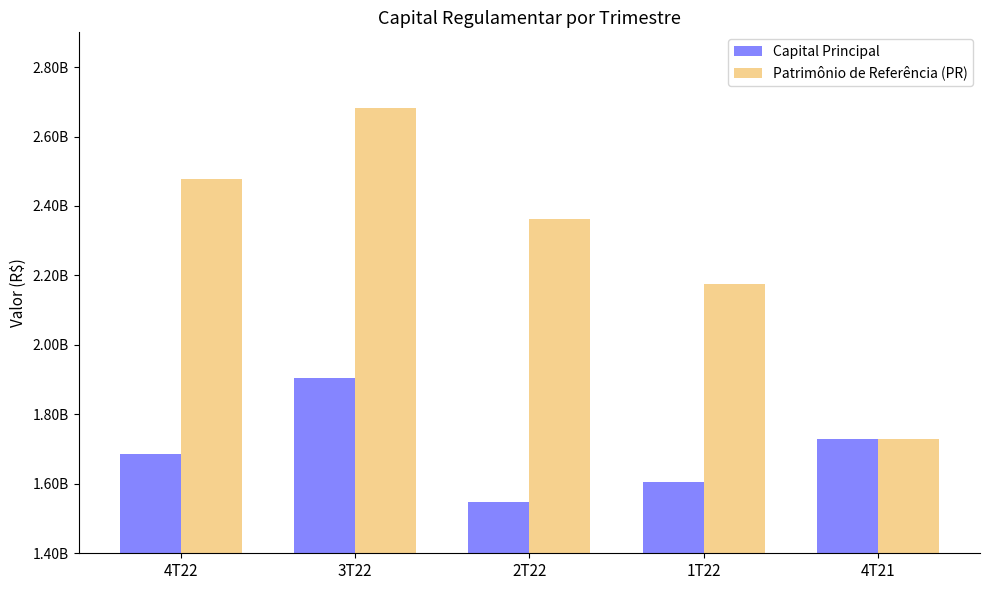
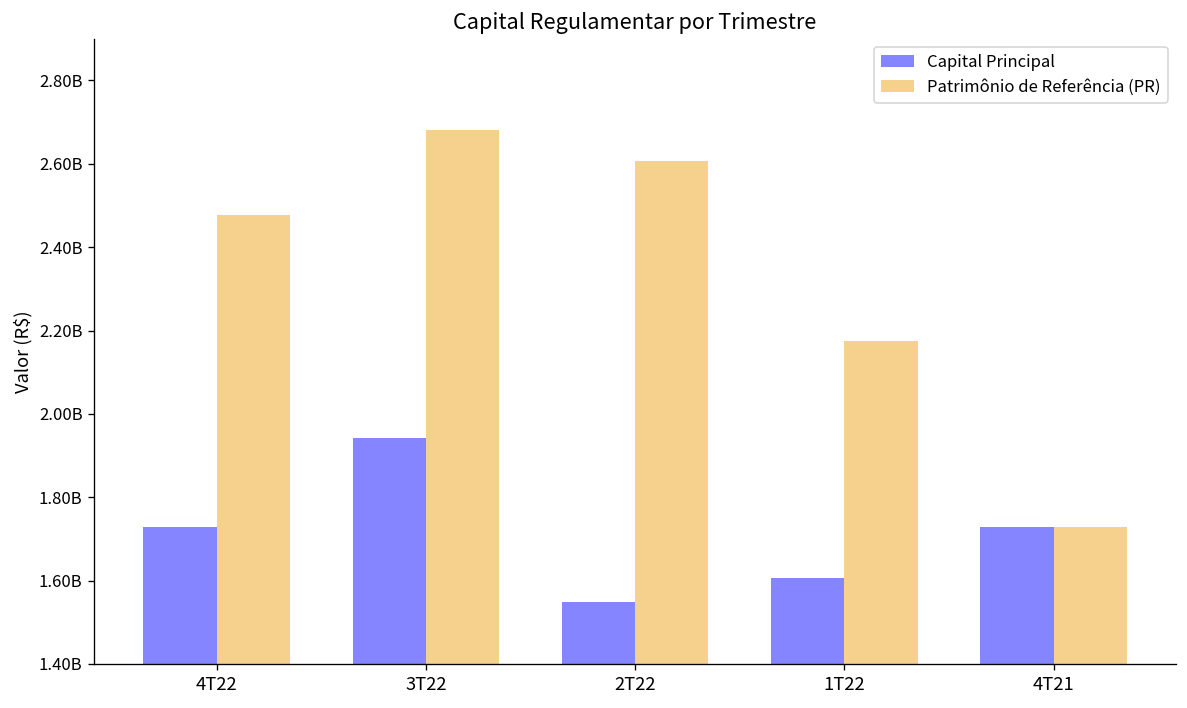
  {
    "Capital Principal": {
-     "4T22": 1690000000,
-     "3T22": 1910000000,
+     "4T22": 1730000000,
+     "3T22": 1940000000,
      "2T22": 1550000000,
      "1T22": 1610000000,
      "4T21": 1730000000
    },
    "Patrimônio de Referência (PR)": {
      "4T22": 2480000000,
      "3T22": 2680000000,
-     "2T22": 2360000000,
+     "2T22": 2610000000,
      "1T22": 2180000000,
      "4T21": 1730000000
    }
  }
